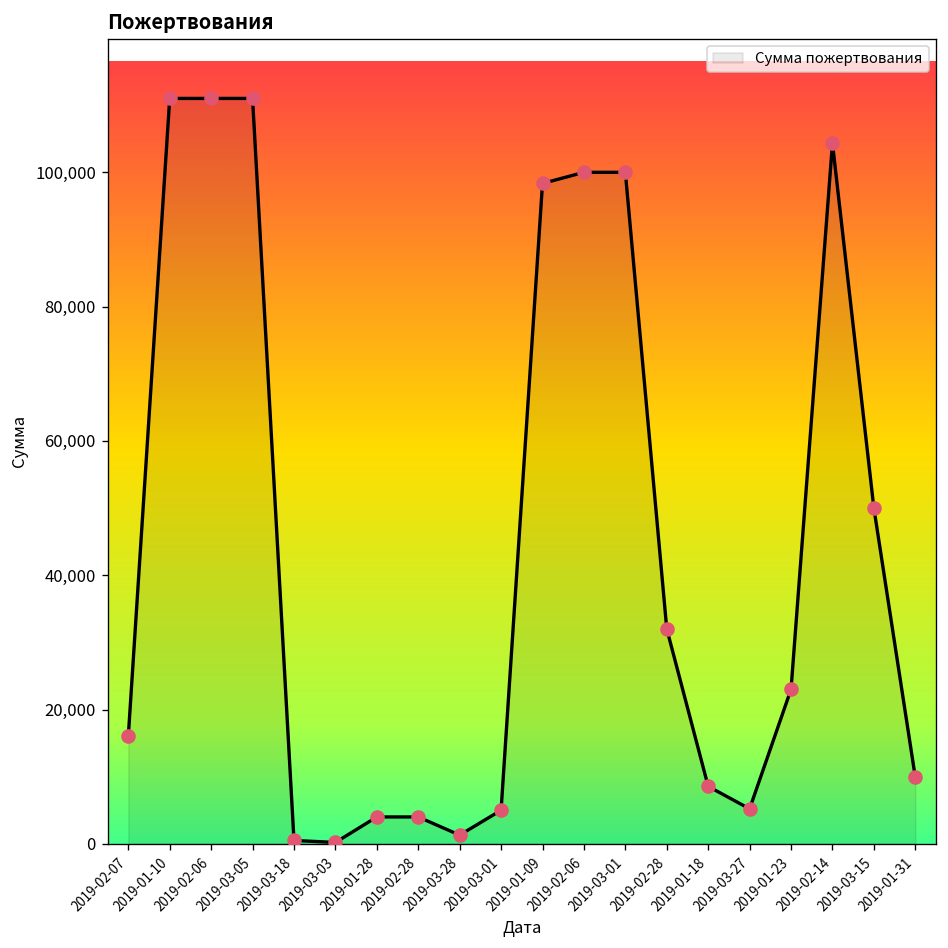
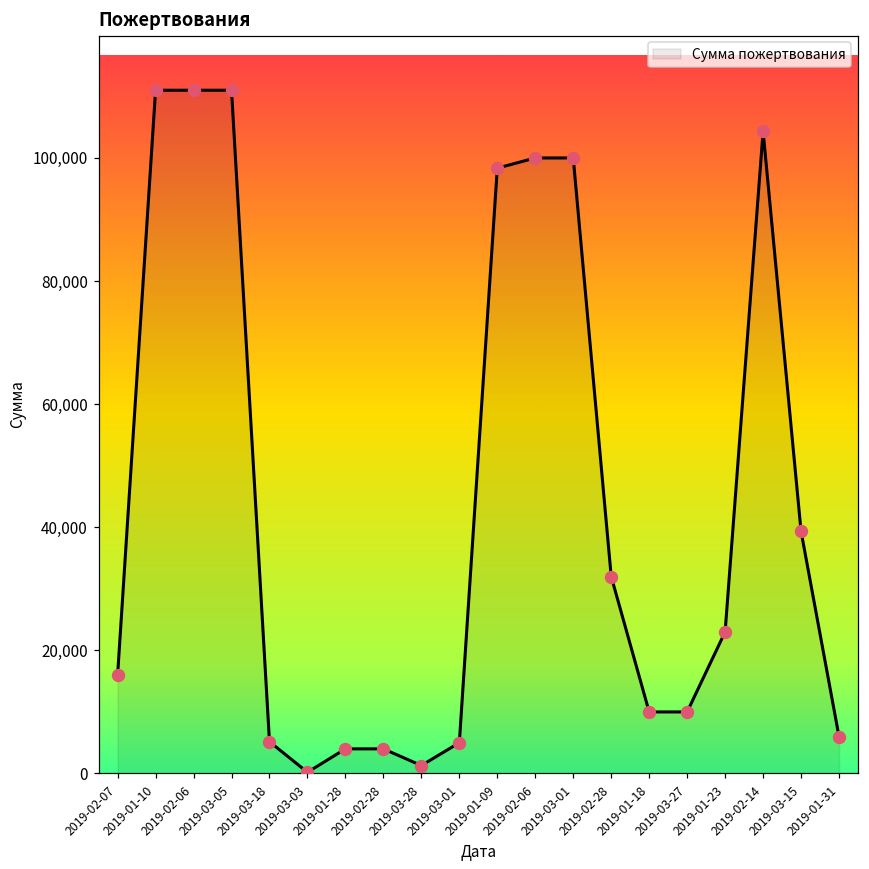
  {
    "2019-02-07": "16,000",
    "2019-01-10": "111,000",
    "2019-03-05": "111,000",
-   "2019-03-18": "1,000",
+   "2019-03-18": "5,000",
    "2019-03-03": "0",
    "2019-01-28": "4,000",
    "2019-03-28": "1,000",
    "2019-01-09": "98,000",
-   "2019-01-18": "9,000",
-   "2019-03-27": "5,000",
+   "2019-01-18": "10,000",
+   "2019-03-27": "10,000",
    "2019-01-23": "23,000",
    "2019-02-14": "104,000",
-   "2019-03-15": "50,000",
-   "2019-01-31": "10,000"
+   "2019-03-15": "39,000",
+   "2019-01-31": "6,000"
  }
